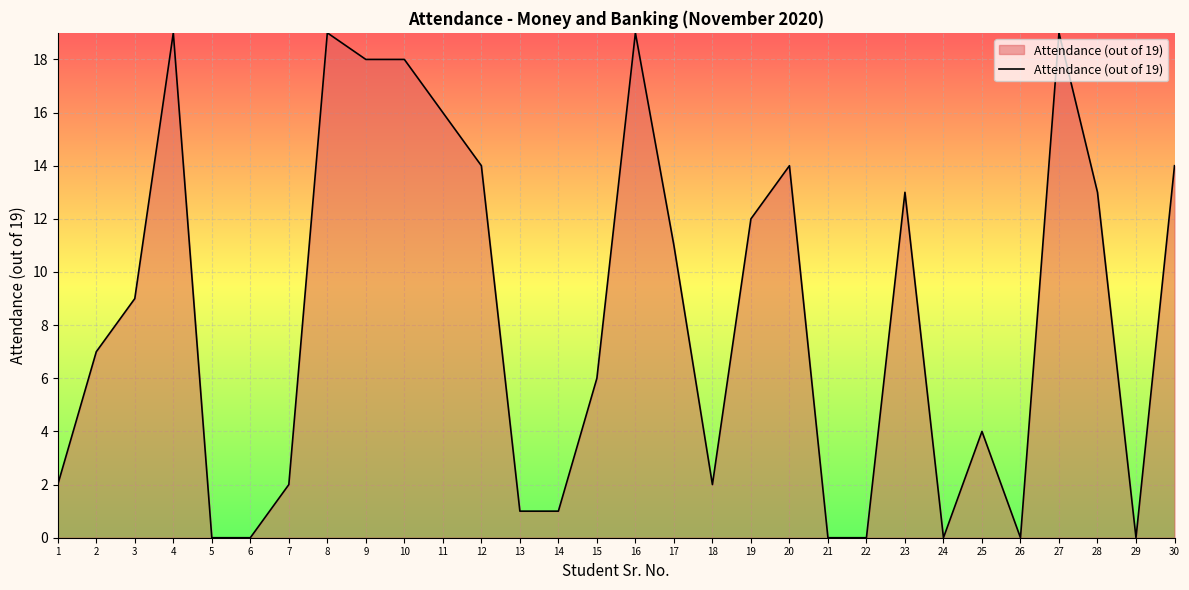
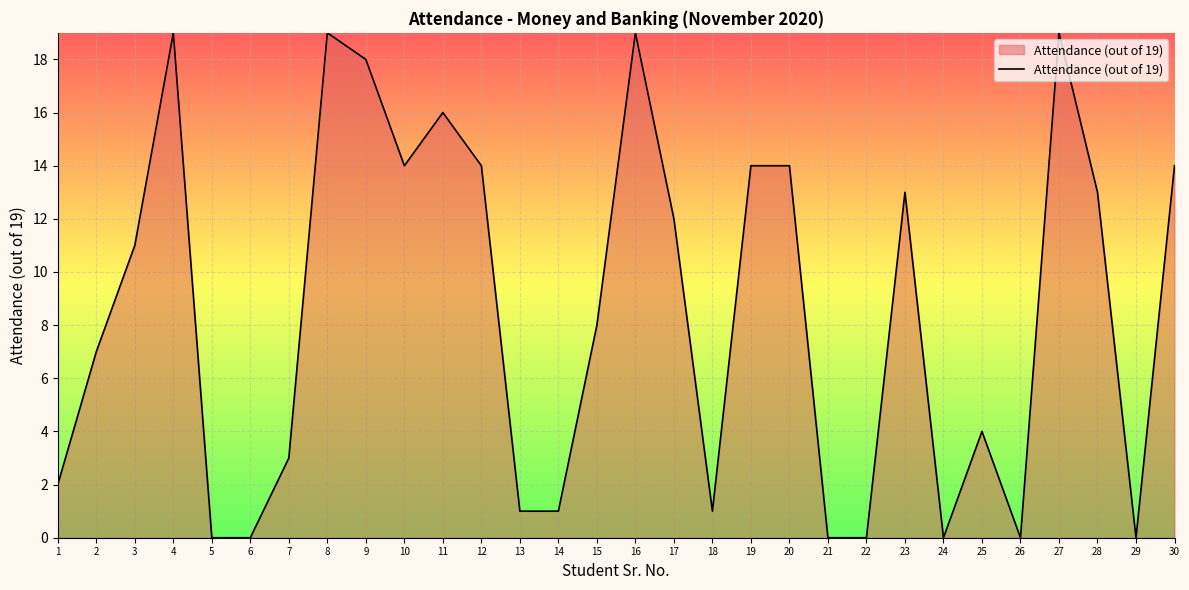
  {
    "1": 2,
    "2": 7,
-   "3": 9,
+   "3": 11,
    "4": 19,
    "5": 0,
    "6": 0,
-   "7": 2,
+   "7": 3,
    "8": 19,
    "9": 18,
-   "10": 18,
+   "10": 14,
    "11": 16,
    "12": 14,
    "13": 1,
    "14": 1,
-   "15": 6,
+   "15": 8,
    "16": 19,
-   "17": 11,
-   "18": 2,
-   "19": 12,
+   "17": 12,
+   "18": 1,
+   "19": 14,
    "20": 14,
    "21": 0,
    "22": 0,
    "23": 13,
    "24": 0,
    "25": 4,
    "26": 0,
    "27": 19,
    "28": 13,
    "29": 0,
    "30": 14
  }
